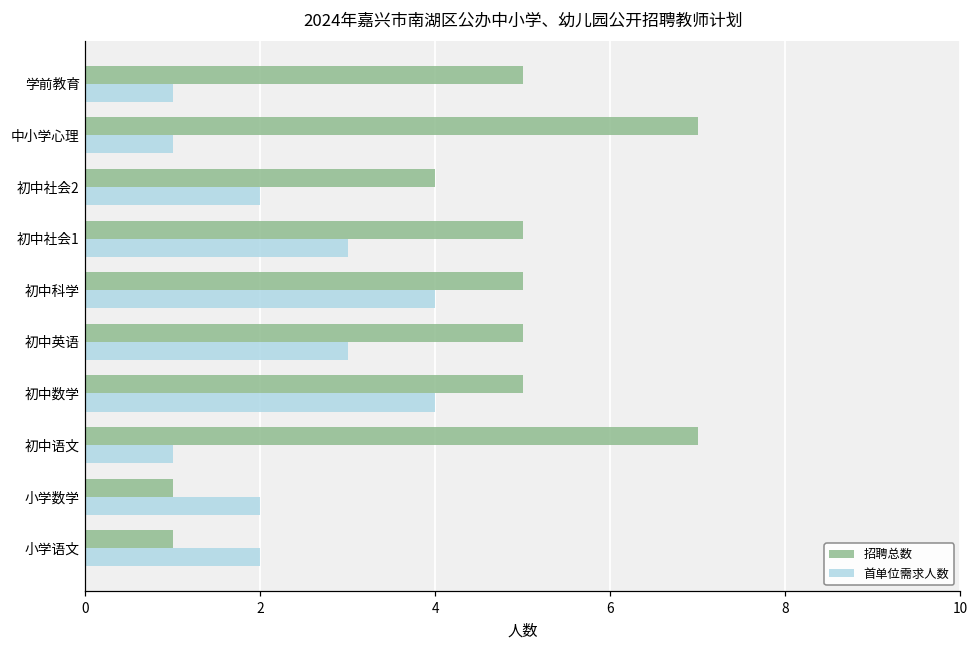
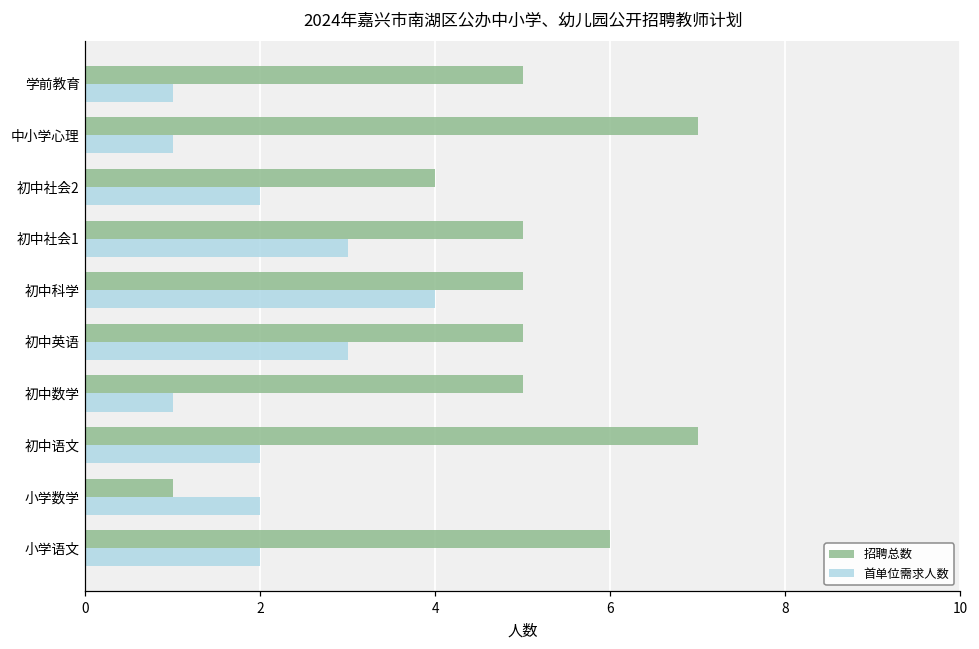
  {
    "招聘总数": {
      "学前教育": 5,
      "中小学心理": 7,
      "初中社会2": 4,
      "初中社会1": 5,
      "初中科学": 5,
      "初中英语": 5,
      "初中数学": 5,
      "初中语文": 7,
      "小学数学": 1,
-     "小学语文": 1
+     "小学语文": 6
    },
    "首单位需求人数": {
      "学前教育": 1,
      "中小学心理": 1,
      "初中社会2": 2,
      "初中社会1": 3,
      "初中科学": 4,
      "初中英语": 3,
-     "初中数学": 4,
-     "初中语文": 1,
+     "初中数学": 1,
+     "初中语文": 2,
      "小学数学": 2,
      "小学语文": 2
    }
  }
